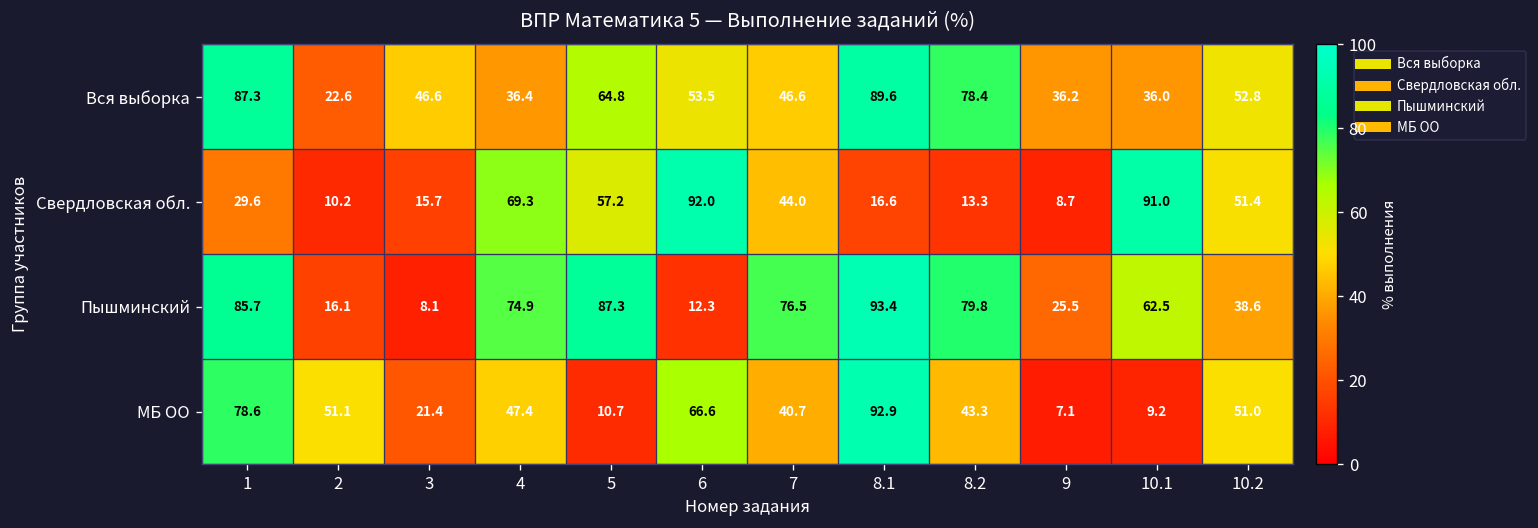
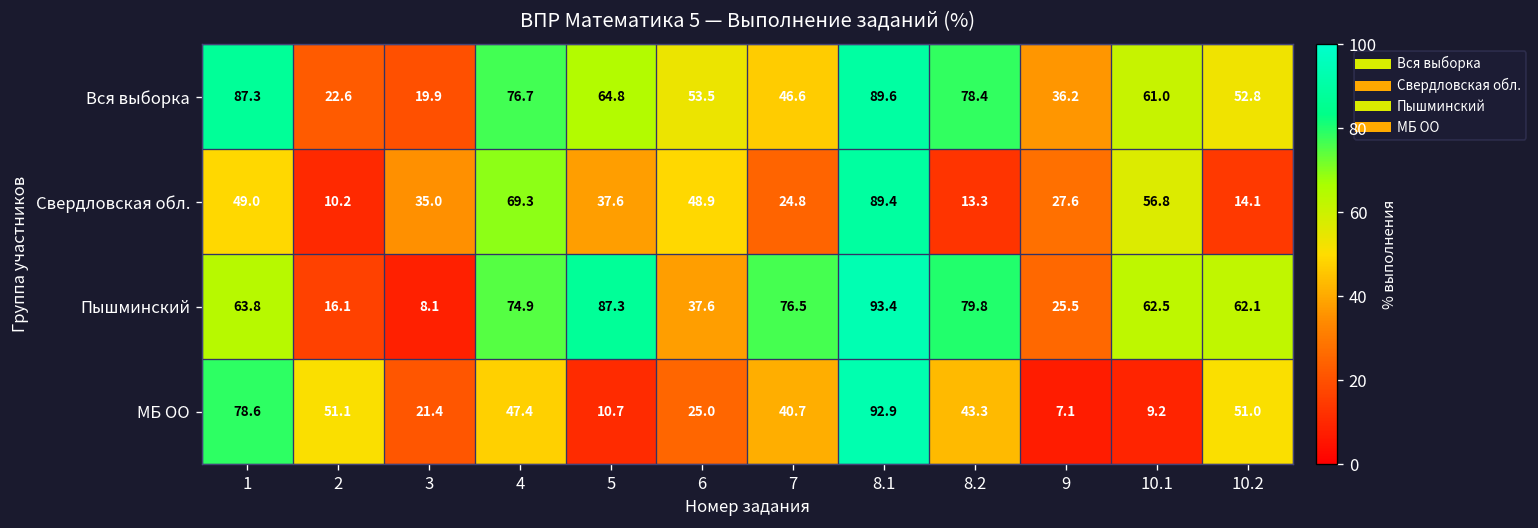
  {
    "Вся выборка": {
      "1": 87.3,
      "2": 22.6,
-     "3": 46.6,
-     "4": 36.4,
+     "3": 19.9,
+     "4": 76.7,
      "5": 64.8,
      "6": 53.5,
      "7": 46.6,
      "8.1": 89.6,
      "8.2": 78.4,
      "9": 36.2,
-     "10.1": 36.0,
+     "10.1": 61.0,
      "10.2": 52.8
    },
    "Свердловская обл.": {
-     "1": 29.6,
+     "1": 49.0,
      "2": 10.2,
-     "3": 15.7,
+     "3": 35.0,
      "4": 69.3,
-     "5": 57.2,
-     "6": 92.0,
-     "7": 44.0,
-     "8.1": 16.6,
+     "5": 37.6,
+     "6": 48.9,
+     "7": 24.8,
+     "8.1": 89.4,
      "8.2": 13.3,
-     "9": 8.7,
-     "10.1": 91.0,
-     "10.2": 51.4
+     "9": 27.6,
+     "10.1": 56.8,
+     "10.2": 14.1
    },
    "Пышминский": {
-     "1": 85.7,
+     "1": 63.8,
      "2": 16.1,
      "3": 8.1,
      "4": 74.9,
      "5": 87.3,
-     "6": 12.3,
+     "6": 37.6,
      "7": 76.5,
      "8.1": 93.4,
      "8.2": 79.8,
      "9": 25.5,
      "10.1": 62.5,
-     "10.2": 38.6
+     "10.2": 62.1
    },
    "МБ ОО": {
      "1": 78.6,
      "2": 51.1,
      "3": 21.4,
      "4": 47.4,
      "5": 10.7,
-     "6": 66.6,
+     "6": 25.0,
      "7": 40.7,
      "8.1": 92.9,
      "8.2": 43.3,
      "9": 7.1,
      "10.1": 9.2,
      "10.2": 51.0
    }
  }
